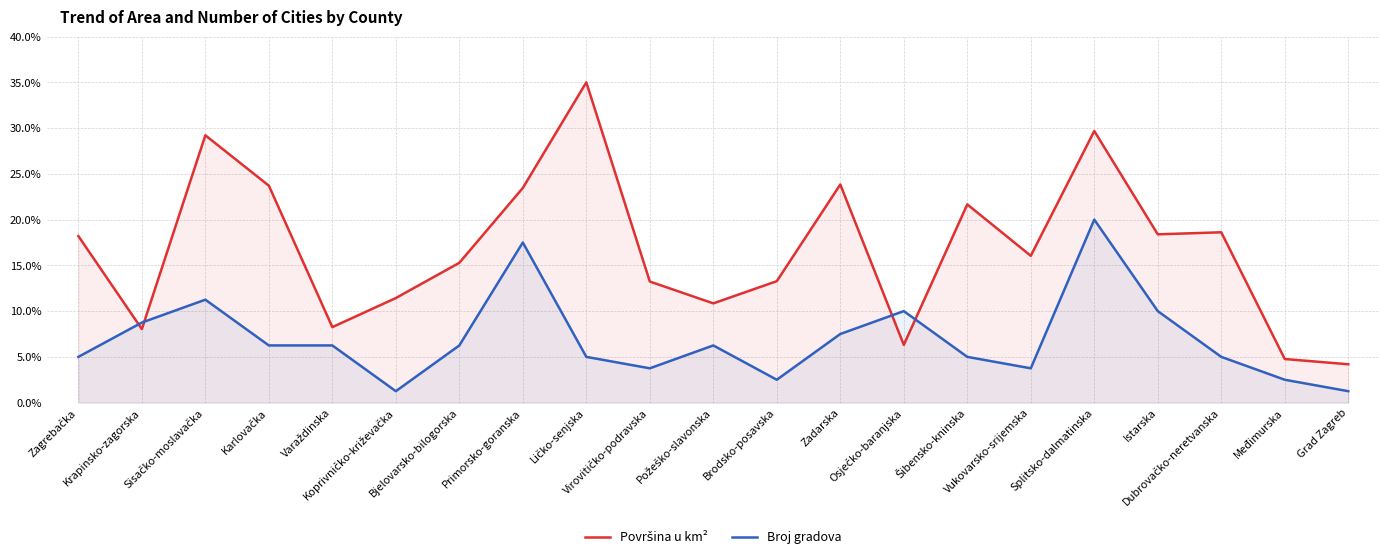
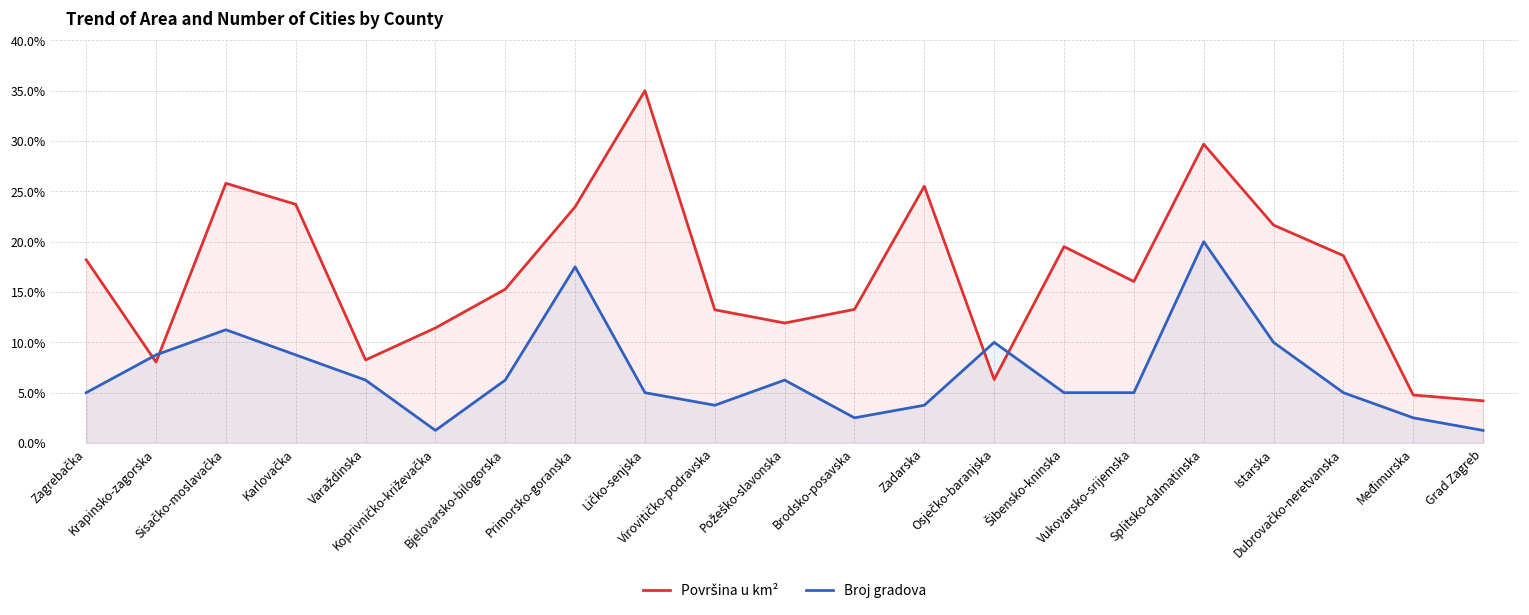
  {
    "Površina u km²": {
      "Zagrebačka": "18%",
      "Krapinsko-zagorska": "8%",
-     "Sisačko-moslavačka": "29%",
+     "Sisačko-moslavačka": "26%",
      "Karlovačka": "24%",
      "Varaždinska": "8%",
      "Koprivničko-križevačka": "11%",
      "Bjelovarsko-bilogorska": "15%",
      "Primorsko-goranska": "23%",
      "Ličko-senjska": "35%",
      "Virovitičko-podravska": "13%",
-     "Požeško-slavonska": "11%",
+     "Požeško-slavonska": "12%",
      "Brodsko-posavska": "13%",
-     "Zadarska": "24%",
+     "Zadarska": "26%",
      "Osječko-baranjska": "6%",
-     "Šibensko-kninska": "22%",
+     "Šibensko-kninska": "20%",
      "Vukovarsko-srijemska": "16%",
      "Splitsko-dalmatinska": "30%",
-     "Istarska": "18%",
+     "Istarska": "22%",
      "Dubrovačko-neretvanska": "19%",
      "Međimurska": "5%",
      "Grad Zagreb": "4%"
    },
    "Broj gradova": {
      "Zagrebačka": "5%",
      "Krapinsko-zagorska": "9%",
      "Sisačko-moslavačka": "11%",
-     "Karlovačka": "6%",
+     "Karlovačka": "9%",
      "Varaždinska": "6%",
      "Koprivničko-križevačka": "1%",
      "Bjelovarsko-bilogorska": "6%",
      "Primorsko-goranska": "18%",
      "Ličko-senjska": "5%",
      "Virovitičko-podravska": "4%",
      "Požeško-slavonska": "6%",
      "Brodsko-posavska": "3%",
-     "Zadarska": "8%",
+     "Zadarska": "4%",
      "Osječko-baranjska": "10%",
      "Šibensko-kninska": "5%",
-     "Vukovarsko-srijemska": "4%",
+     "Vukovarsko-srijemska": "5%",
      "Splitsko-dalmatinska": "20%",
      "Istarska": "10%",
      "Dubrovačko-neretvanska": "5%",
      "Međimurska": "3%",
      "Grad Zagreb": "1%"
    }
  }
